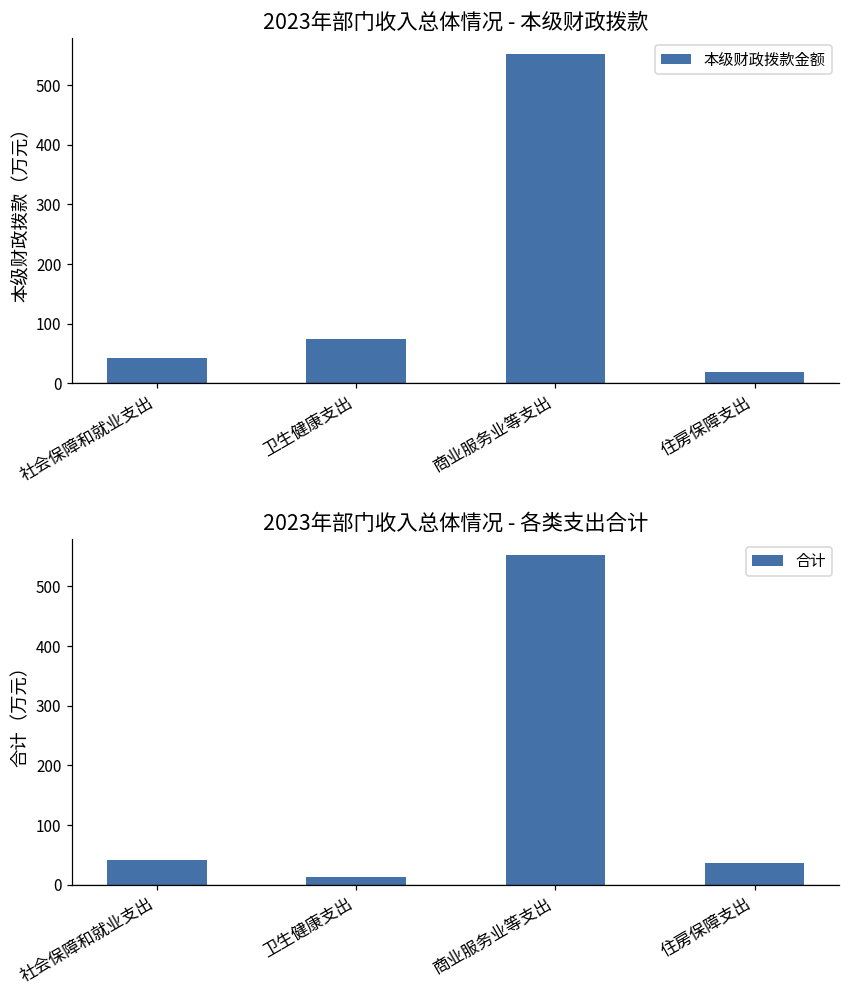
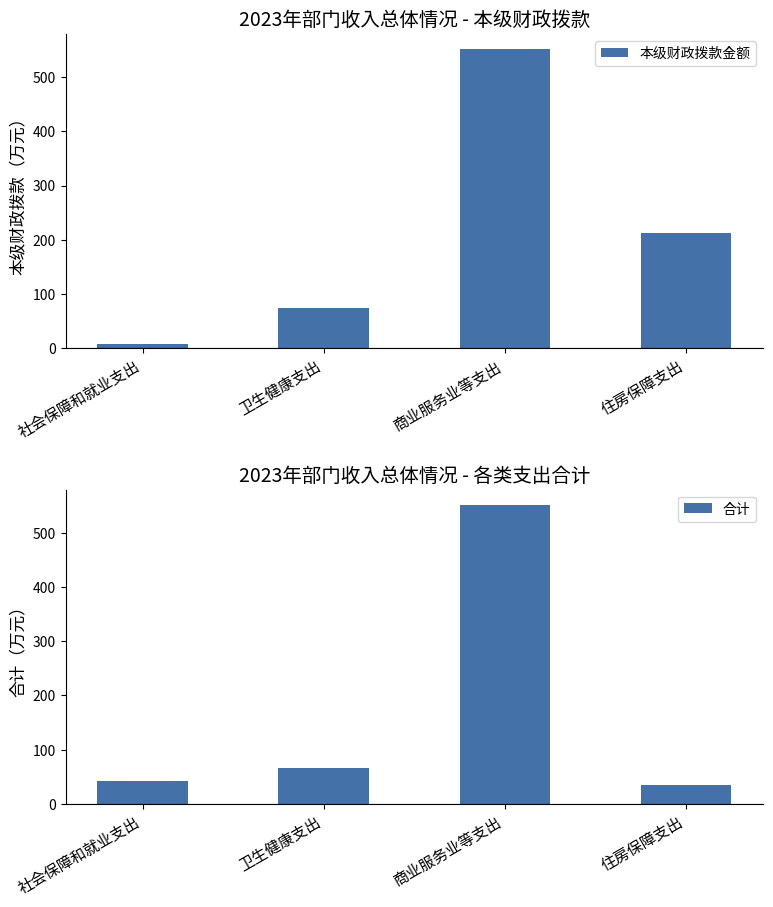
  {
    "2023年部门收入总体情况 - 本级财政拨款": {
-     "社会保障和就业支出": 40,
+     "社会保障和就业支出": 10,
      "卫生健康支出": 70,
      "商业服务业等支出": 550,
-     "住房保障支出": 20
+     "住房保障支出": 210
    },
    "2023年部门收入总体情况 - 各类支出合计": {
      "社会保障和就业支出": 40,
-     "卫生健康支出": 10,
+     "卫生健康支出": 70,
      "商业服务业等支出": 550,
      "住房保障支出": 40
    }
  }
